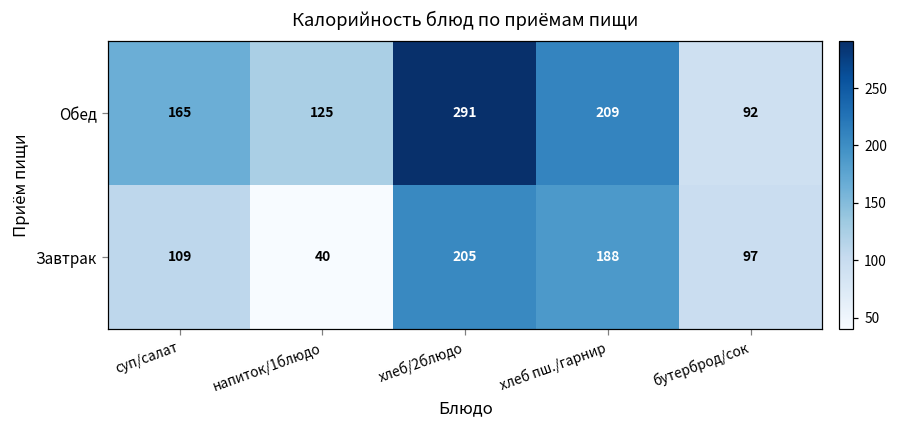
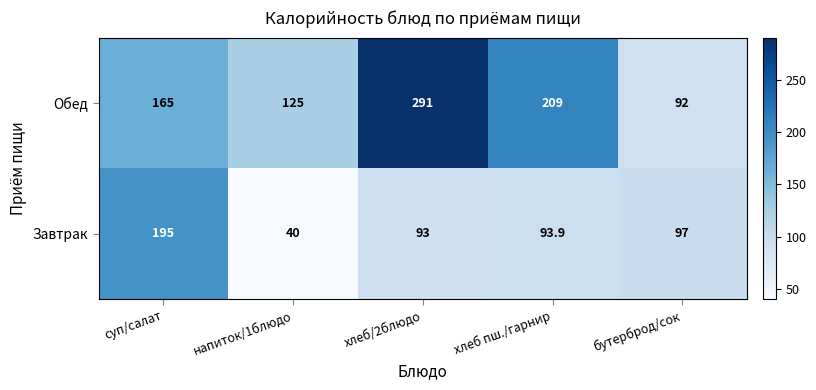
  {
    "Обед": {
      "суп/салат": 165,
      "напиток/1блюдо": 125,
      "хлеб/2блюдо": 291,
      "хлеб пш./гарнир": 209,
      "бутерброд/сок": 92
    },
    "Завтрак": {
-     "суп/салат": 109,
+     "суп/салат": 195,
      "напиток/1блюдо": 40,
-     "хлеб/2блюдо": 205,
-     "хлеб пш./гарнир": 188,
+     "хлеб/2блюдо": 93,
+     "хлеб пш./гарнир": 93.9,
      "бутерброд/сок": 97
    }
  }
